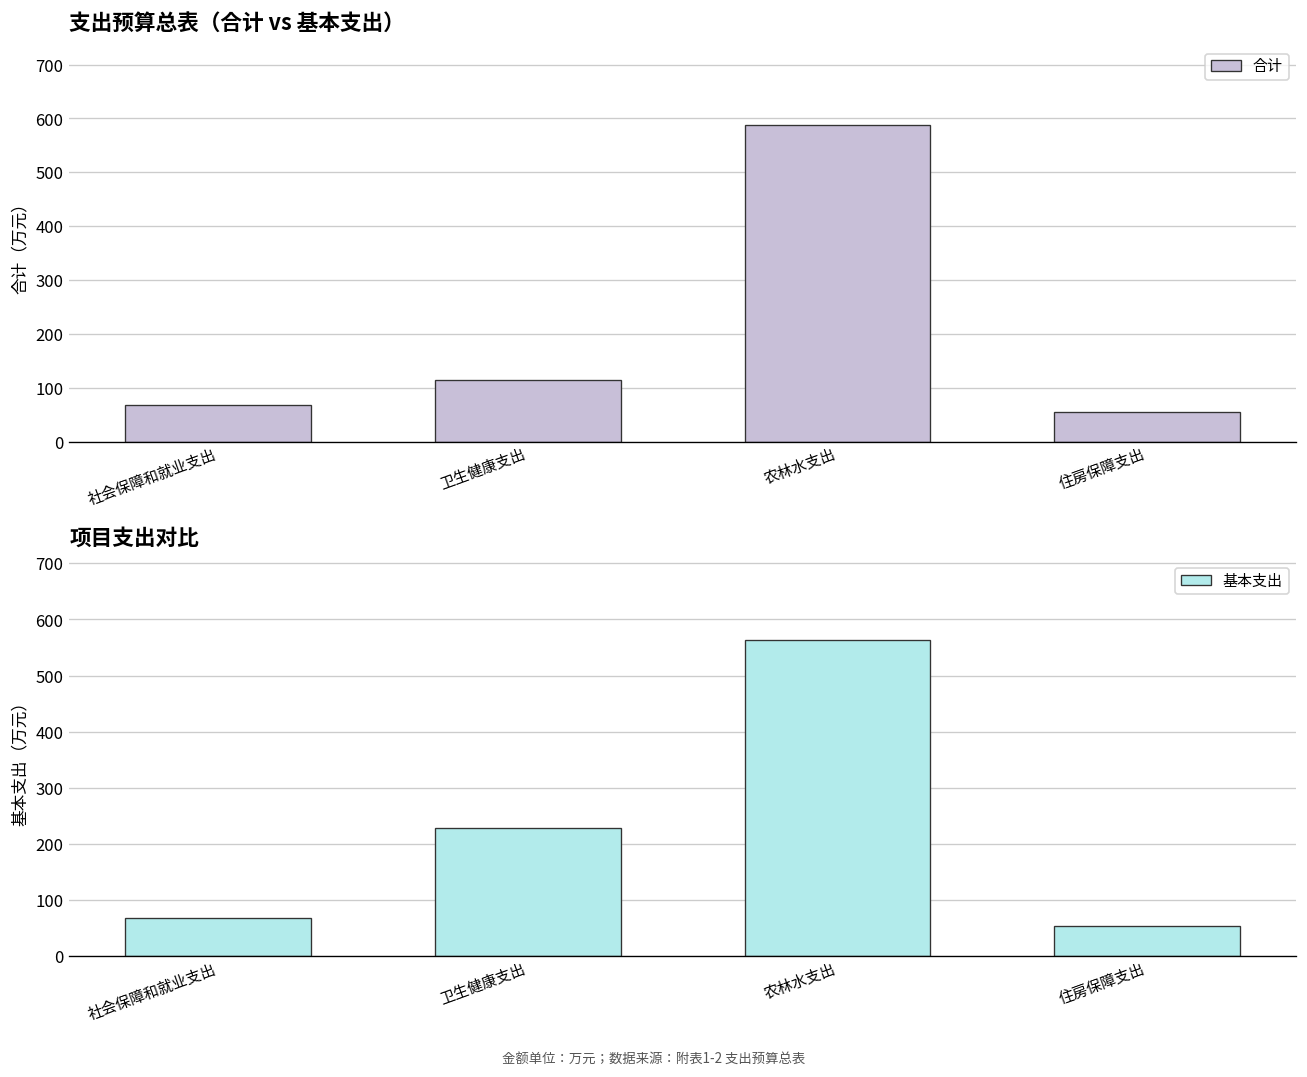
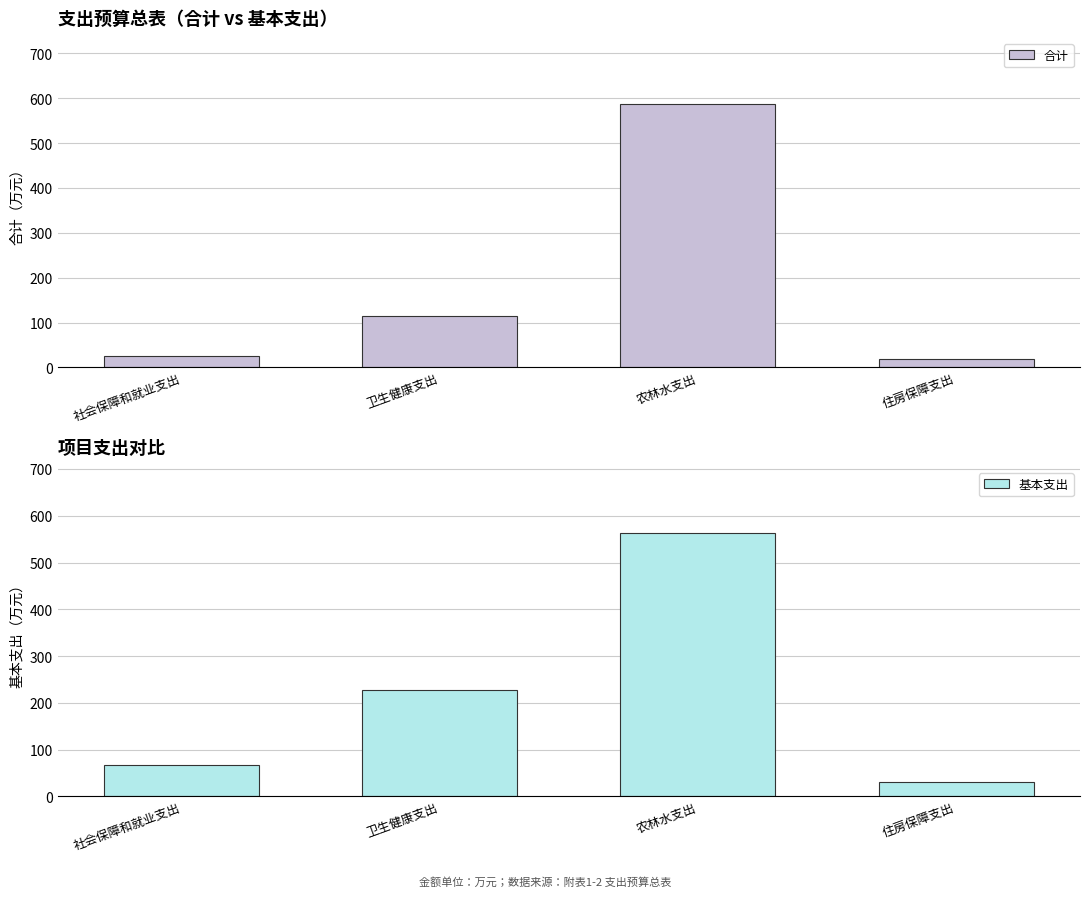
  {
    "支出预算总表（合计 vs 基本支出）": {
-     "社会保障和就业支出": 70,
+     "社会保障和就业支出": 30,
      "卫生健康支出": 110,
      "农林水支出": 590,
-     "住房保障支出": 50
+     "住房保障支出": 20
    },
    "项目支出对比": {
      "社会保障和就业支出": 70,
      "卫生健康支出": 230,
      "农林水支出": 560,
-     "住房保障支出": 50
+     "住房保障支出": 30
    }
  }
